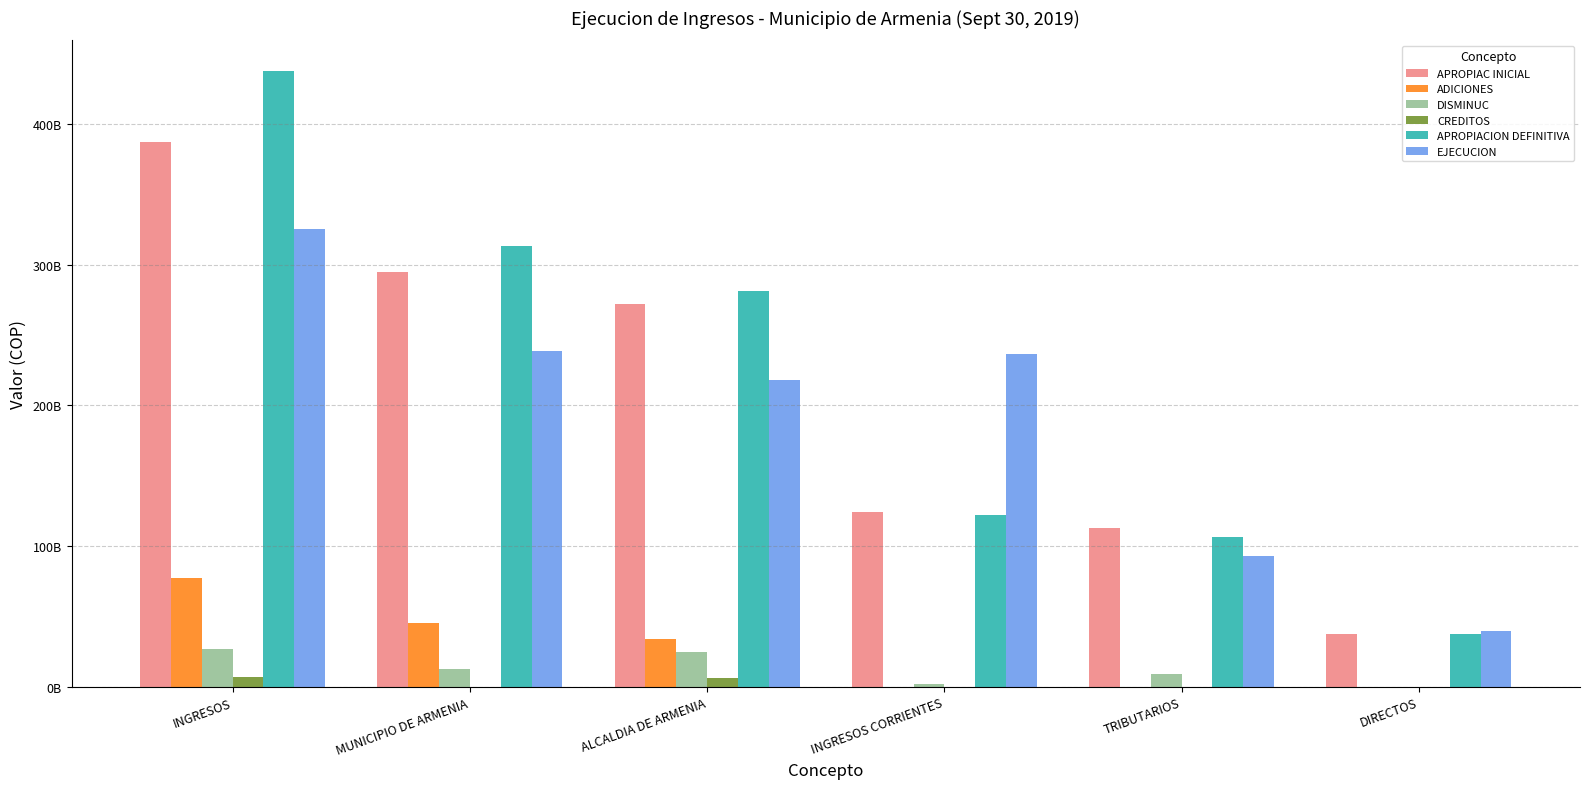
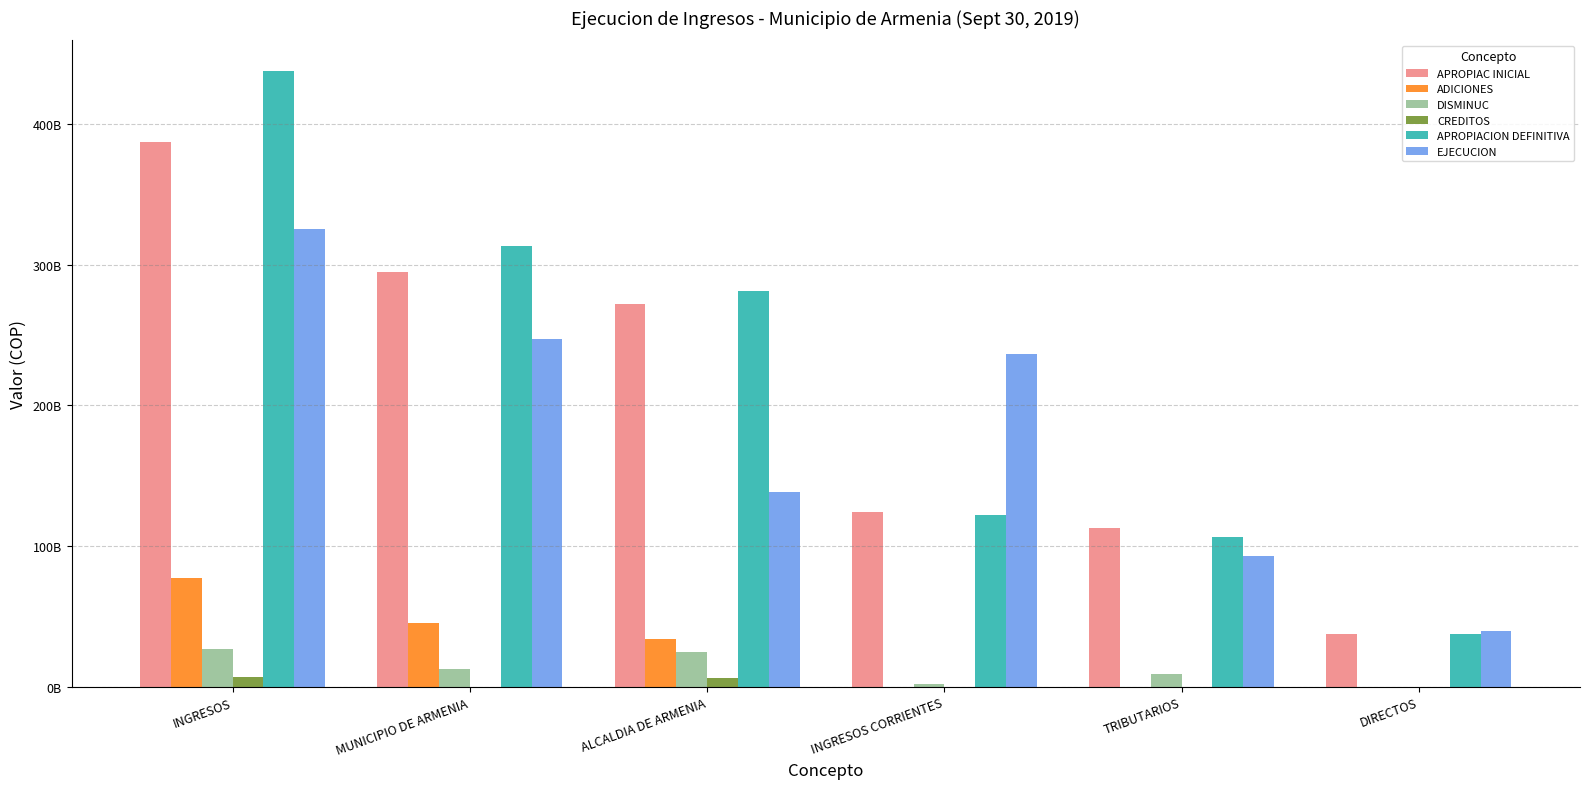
  {
    "APROPIAC INICIAL": {
      "INGRESOS": 387000000000,
      "MUNICIPIO DE ARMENIA": 295000000000,
      "ALCALDIA DE ARMENIA": 272000000000,
      "INGRESOS CORRIENTES": 124000000000,
      "TRIBUTARIOS": 113000000000,
      "DIRECTOS": 38000000000
    },
    "ADICIONES": {
      "INGRESOS": 78000000000,
      "MUNICIPIO DE ARMENIA": 46000000000,
      "ALCALDIA DE ARMENIA": 34000000000,
      "INGRESOS CORRIENTES": 0,
      "TRIBUTARIOS": 0,
      "DIRECTOS": 0
    },
    "DISMINUC": {
      "INGRESOS": 27000000000,
      "MUNICIPIO DE ARMENIA": 13000000000,
      "ALCALDIA DE ARMENIA": 25000000000,
      "INGRESOS CORRIENTES": 2000000000,
      "TRIBUTARIOS": 9000000000,
      "DIRECTOS": 0
    },
    "CREDITOS": {
      "INGRESOS": 7000000000,
      "ALCALDIA DE ARMENIA": 7000000000,
      "TRIBUTARIOS": 0,
      "DIRECTOS": 0
    },
    "APROPIACION DEFINITIVA": {
      "INGRESOS": 437000000000,
      "MUNICIPIO DE ARMENIA": 313000000000,
      "ALCALDIA DE ARMENIA": 281000000000,
      "INGRESOS CORRIENTES": 122000000000,
      "TRIBUTARIOS": 107000000000,
      "DIRECTOS": 38000000000
    },
    "EJECUCION": {
      "INGRESOS": 326000000000,
-     "MUNICIPIO DE ARMENIA": 239000000000,
-     "ALCALDIA DE ARMENIA": 218000000000,
+     "MUNICIPIO DE ARMENIA": 247000000000,
+     "ALCALDIA DE ARMENIA": 138000000000,
      "INGRESOS CORRIENTES": 237000000000,
      "TRIBUTARIOS": 93000000000,
      "DIRECTOS": 39000000000
    }
  }
